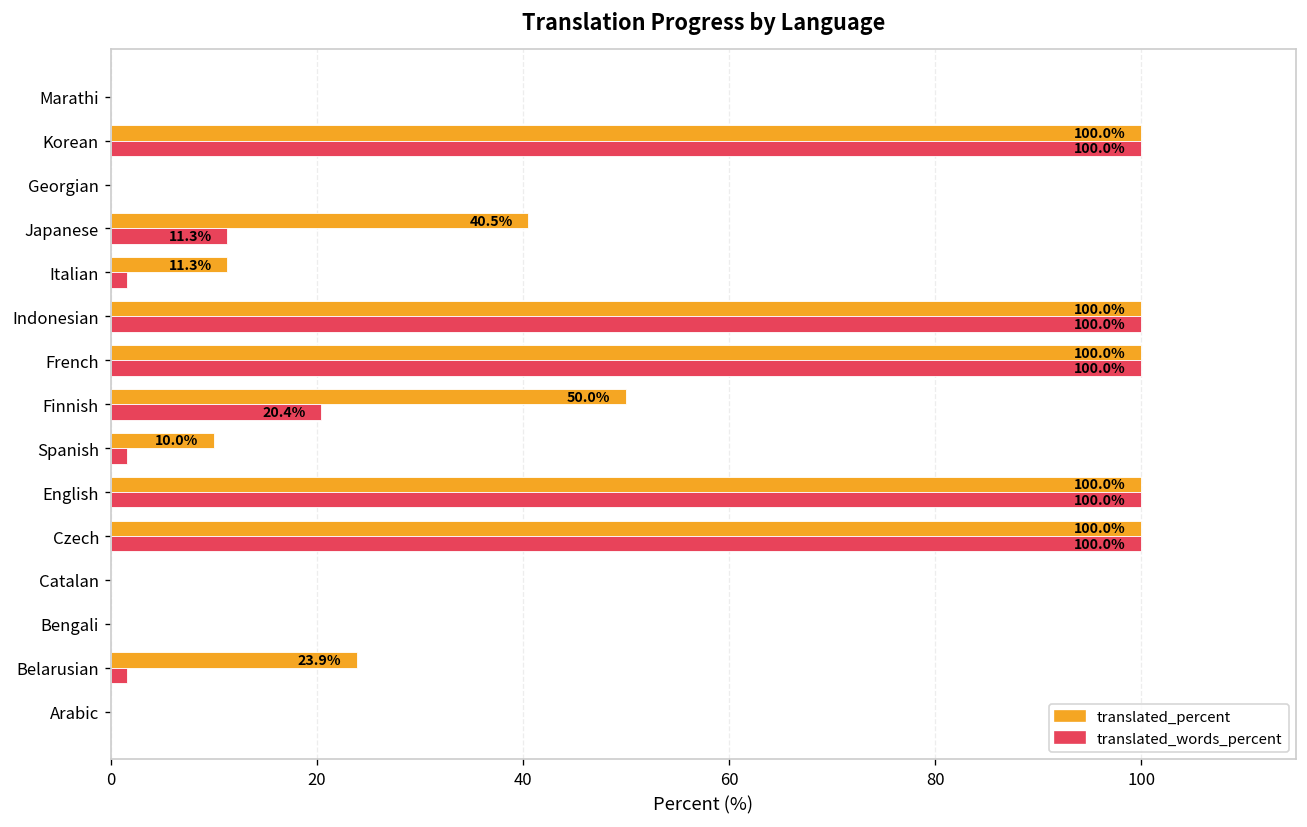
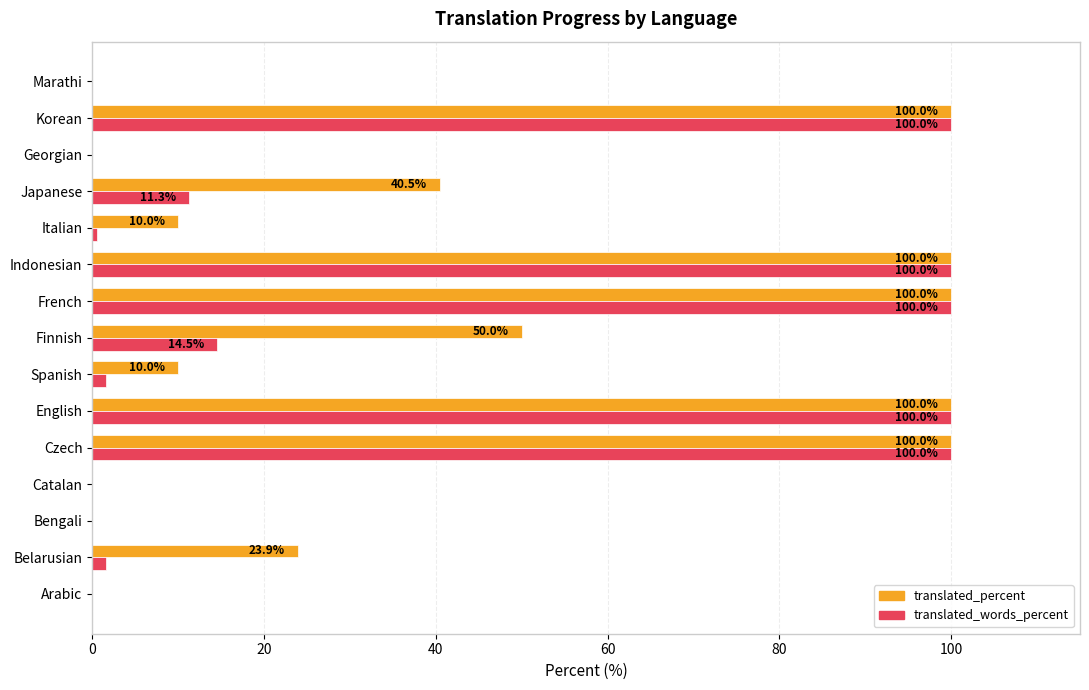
  {
    "translated_percent": {
      "Korean": "100.0%",
      "Japanese": "40.5%",
-     "Italian": "11.3%",
+     "Italian": "10.0%",
      "Indonesian": "100.0%",
      "French": "100.0%",
      "Finnish": "50.0%",
      "Spanish": "10.0%",
      "English": "100.0%",
      "Czech": "100.0%",
      "Belarusian": "23.9%"
    },
    "translated_words_percent": {
      "Korean": "100.0%",
      "Japanese": "11.3%",
-     "Italian": "2",
+     "Italian": "1",
      "Indonesian": "100.0%",
      "French": "100.0%",
-     "Finnish": "20.4%",
+     "Finnish": "14.5%",
      "English": "100.0%",
      "Czech": "100.0%"
    }
  }
